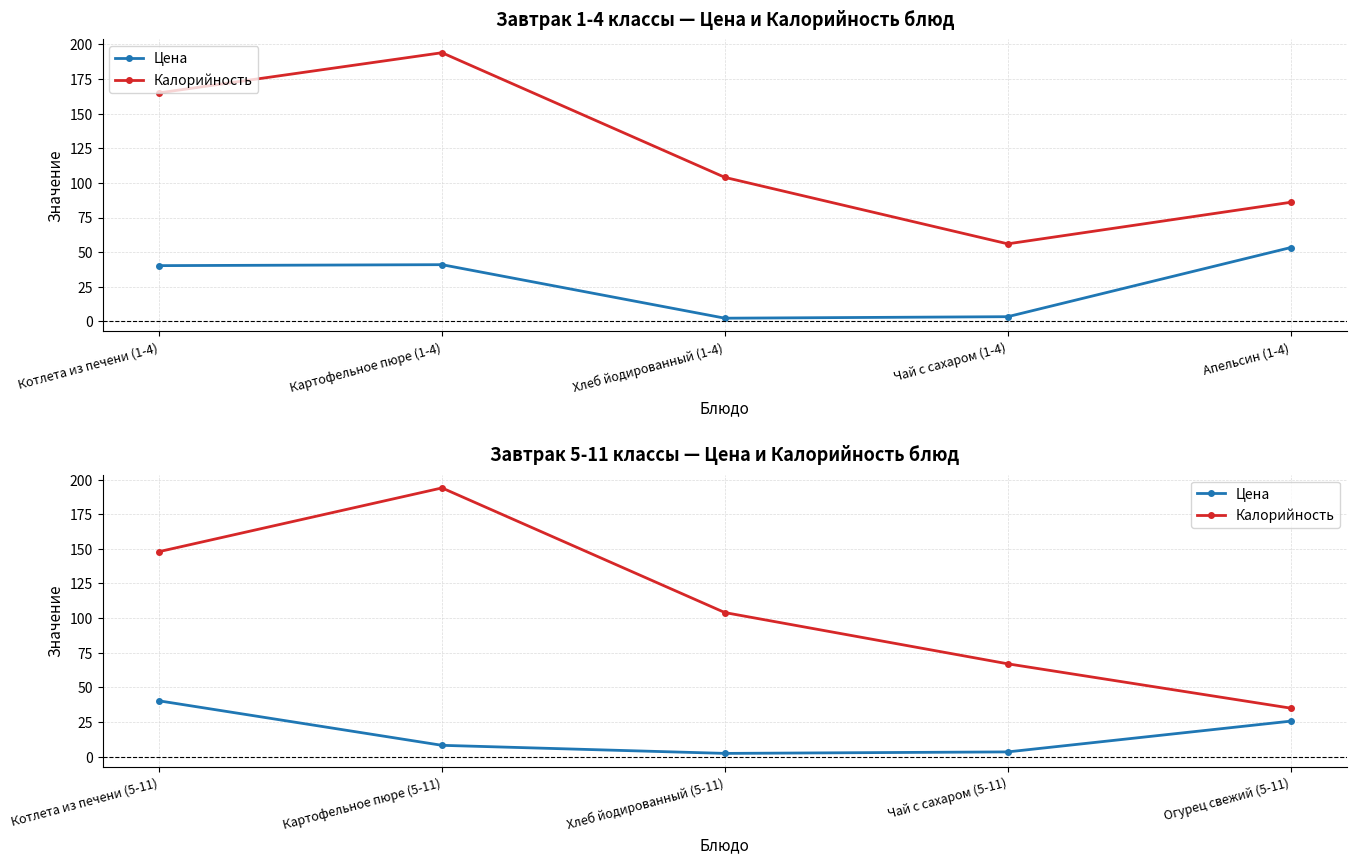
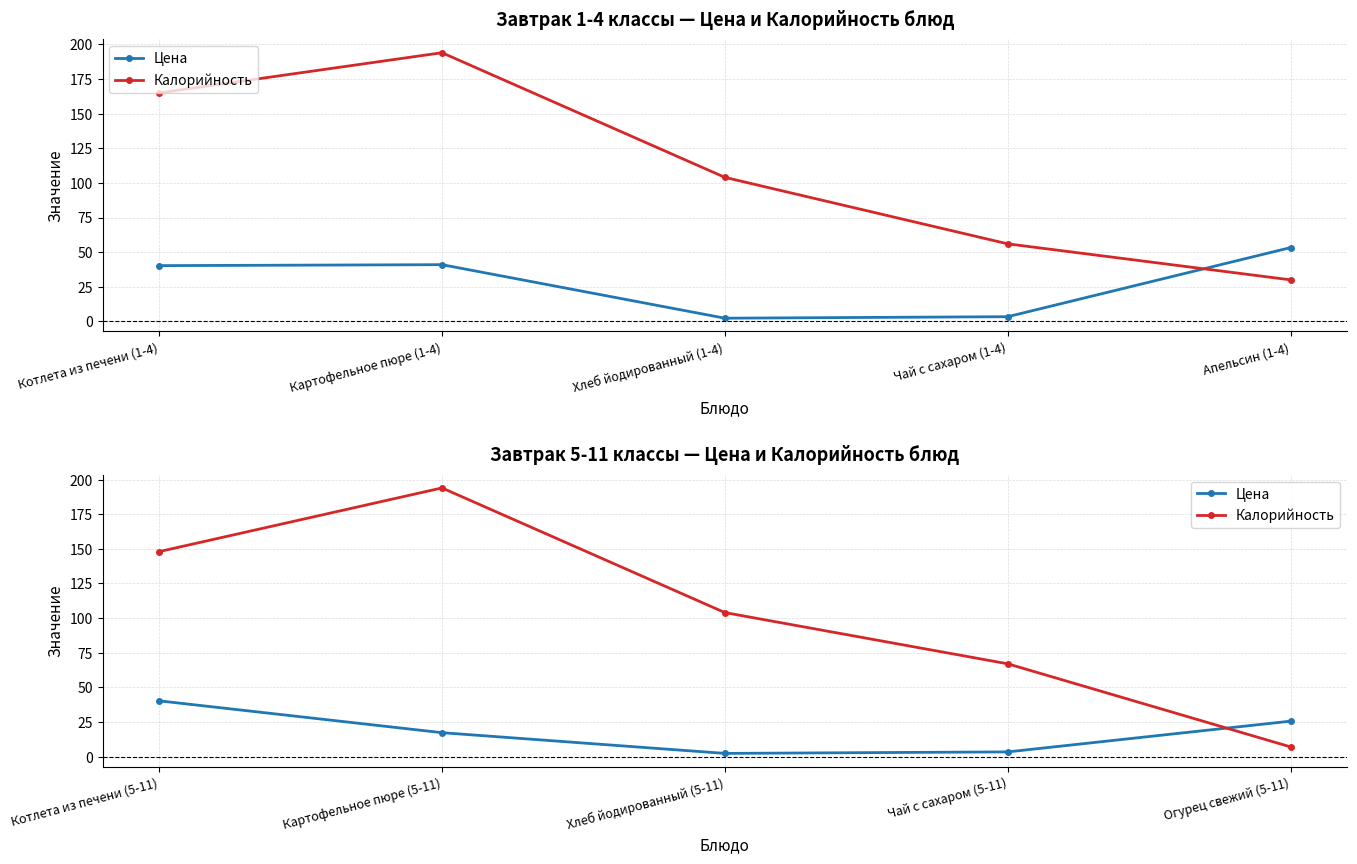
  {
    "Завтрак 1-4 классы — Цена и Калорийность блюд": {
      "Цена": {
        "Котлета из печени (1-4)": 40,
        "Картофельное пюре (1-4)": 41,
        "Хлеб йодированный (1-4)": 2,
        "Чай с сахаром (1-4)": 3,
        "Апельсин (1-4)": 53
      },
      "Калорийность": {
        "Картофельное пюре (1-4)": 194,
        "Хлеб йодированный (1-4)": 104,
        "Чай с сахаром (1-4)": 56,
-       "Апельсин (1-4)": 86
+       "Апельсин (1-4)": 30
      }
    },
    "Завтрак 5-11 классы — Цена и Калорийность блюд": {
      "Цена": {
        "Котлета из печени (5-11)": 40,
-       "Картофельное пюре (5-11)": 8,
+       "Картофельное пюре (5-11)": 17,
        "Хлеб йодированный (5-11)": 2,
        "Чай с сахаром (5-11)": 3,
        "Огурец свежий (5-11)": 26
      },
      "Калорийность": {
        "Котлета из печени (5-11)": 148,
        "Картофельное пюре (5-11)": 194,
        "Хлеб йодированный (5-11)": 104,
        "Чай с сахаром (5-11)": 67,
-       "Огурец свежий (5-11)": 35
+       "Огурец свежий (5-11)": 7
      }
    }
  }
